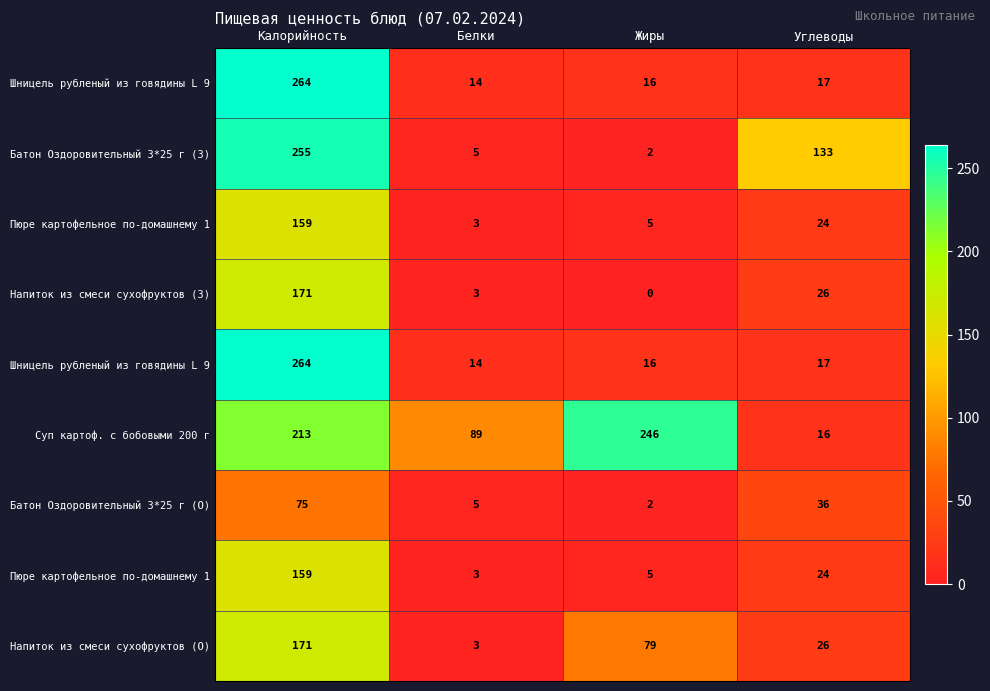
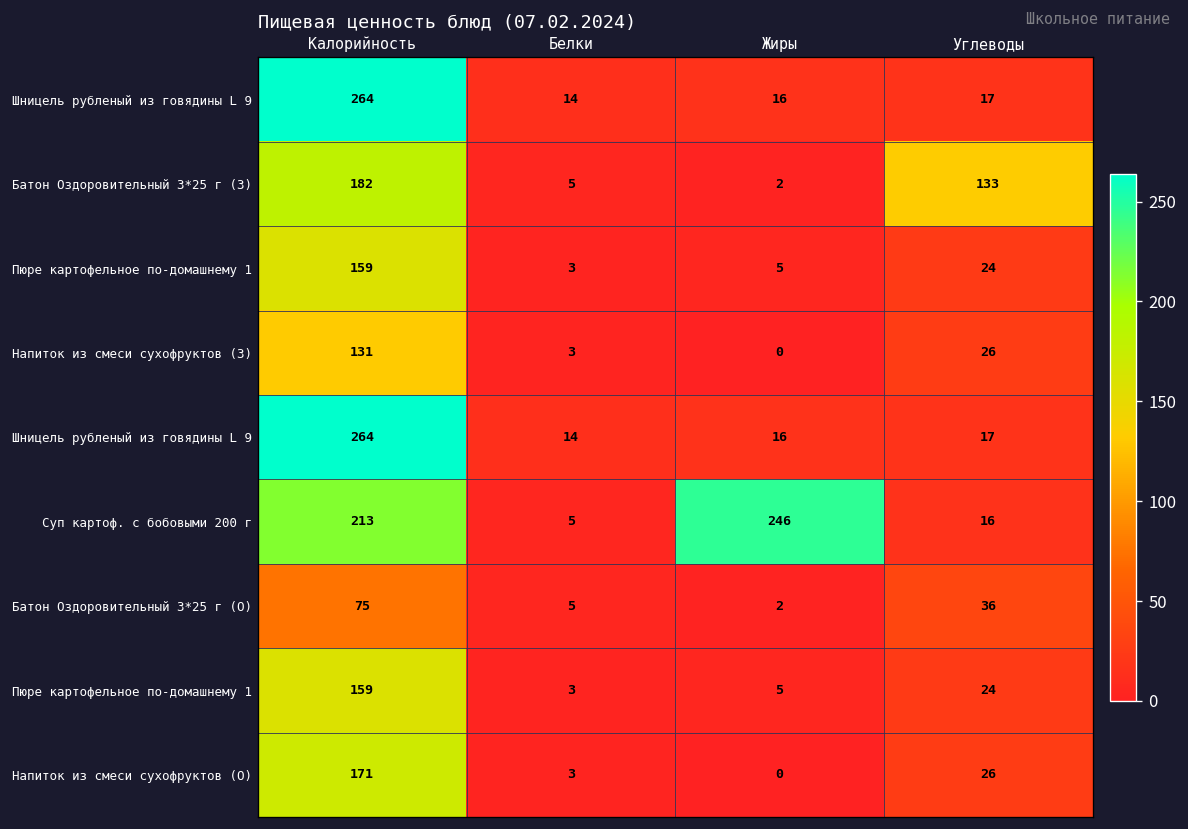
  {
    "Батон Оздоровительный 3*25 г (З)": {
-     "Калорийность": 255,
+     "Калорийность": 182,
      "Белки": 5,
      "Жиры": 2,
      "Углеводы": 133
    },
    "Напиток из смеси сухофруктов (З)": {
-     "Калорийность": 171,
+     "Калорийность": 131,
      "Белки": 3,
      "Жиры": 0,
      "Углеводы": 26
    },
    "Суп картоф. с бобовыми 200 г": {
      "Калорийность": 213,
-     "Белки": 89,
+     "Белки": 5,
      "Жиры": 246,
      "Углеводы": 16
    },
    "Батон Оздоровительный 3*25 г (О)": {
      "Калорийность": 75,
      "Белки": 5,
      "Жиры": 2,
      "Углеводы": 36
    },
    "Напиток из смеси сухофруктов (О)": {
      "Калорийность": 171,
      "Белки": 3,
-     "Жиры": 79,
+     "Жиры": 0,
      "Углеводы": 26
    }
  }
